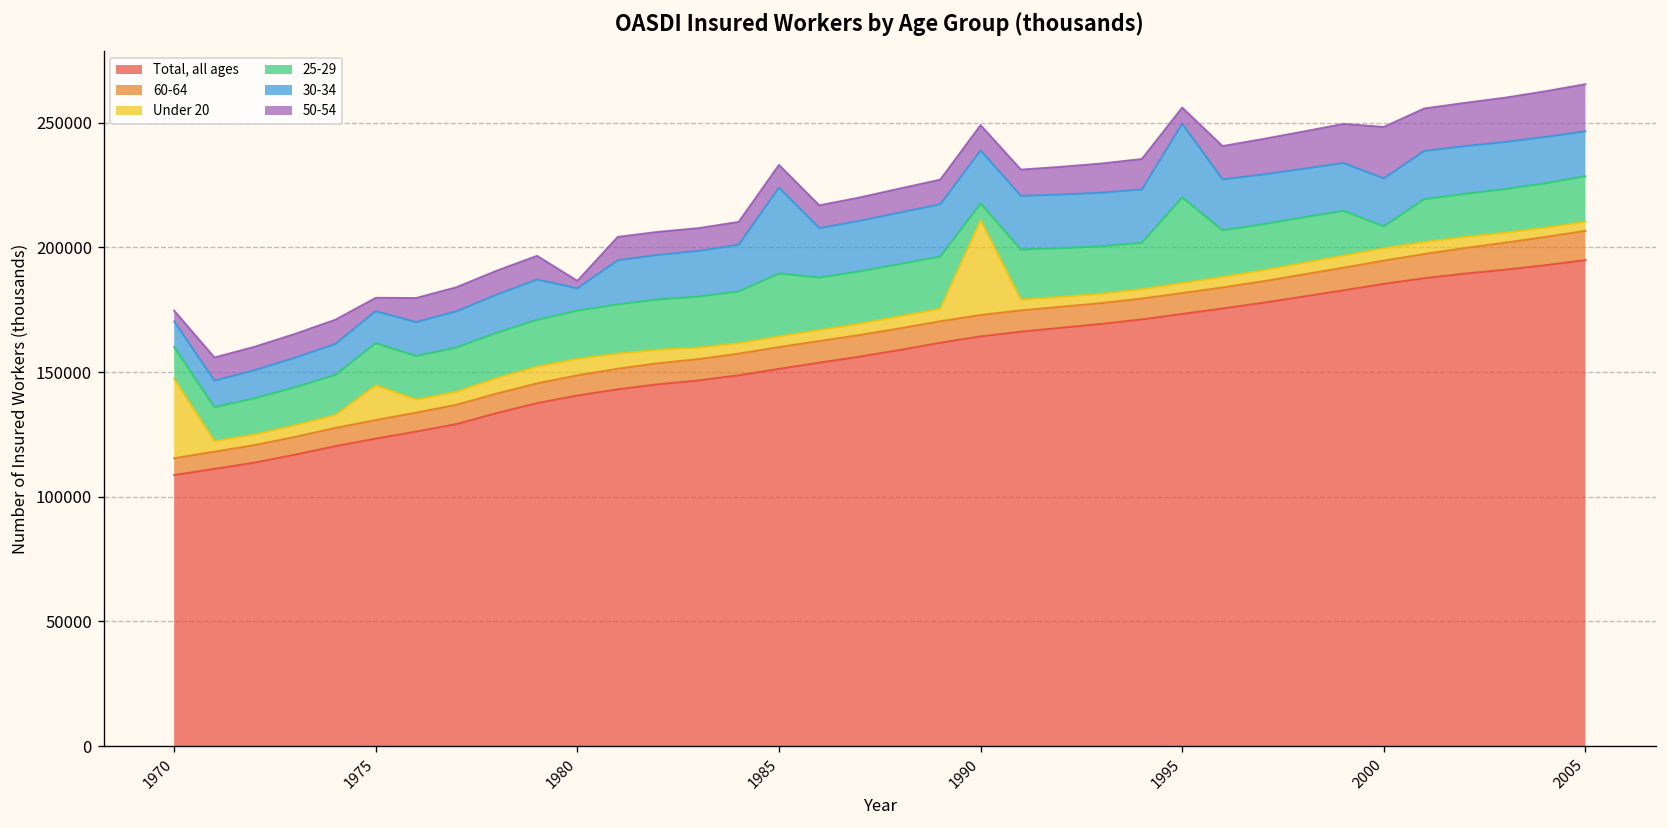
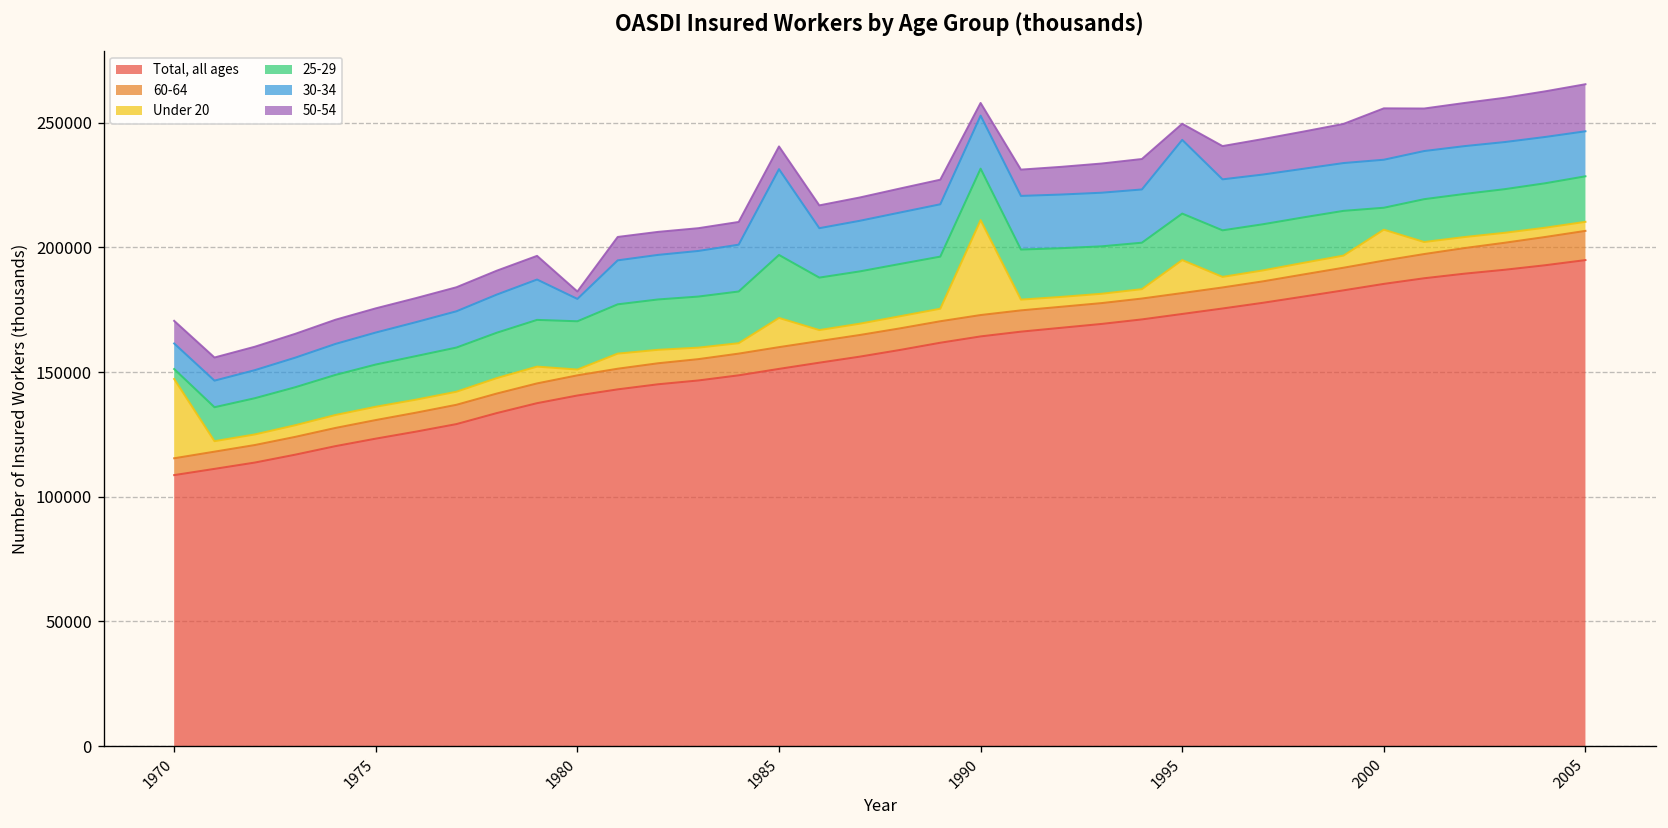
  {
    "Under 20": {
      "1970": 32000,
-     "1975": 14000,
-     "1980": 7000,
-     "1985": 4000,
+     "1975": 5000,
+     "1980": 2000,
+     "1985": 12000,
      "1990": 38000,
-     "1995": 4000,
-     "2000": 5000,
+     "1995": 13000,
+     "2000": 12000,
      "2005": 4000
    },
    "25-29": {
-     "1970": 13000,
+     "1970": 4000,
      "1975": 17000,
      "1980": 19000,
      "1985": 25000,
-     "1990": 7000,
-     "1995": 34000,
+     "1990": 21000,
+     "1995": 19000,
      "2000": 9000,
      "2005": 18000
    },
    "30-34": {
      "1970": 10000,
      "1975": 13000,
      "1980": 9000,
      "1985": 34000,
      "1990": 21000,
      "1995": 30000,
      "2000": 19000,
      "2005": 18000
    },
    "50-54": {
-     "1970": 4000,
-     "1975": 5000,
+     "1970": 9000,
+     "1975": 10000,
      "1980": 3000,
      "1985": 9000,
-     "1990": 10000,
+     "1990": 5000,
      "1995": 6000,
      "2000": 21000,
      "2005": 19000
    }
  }
